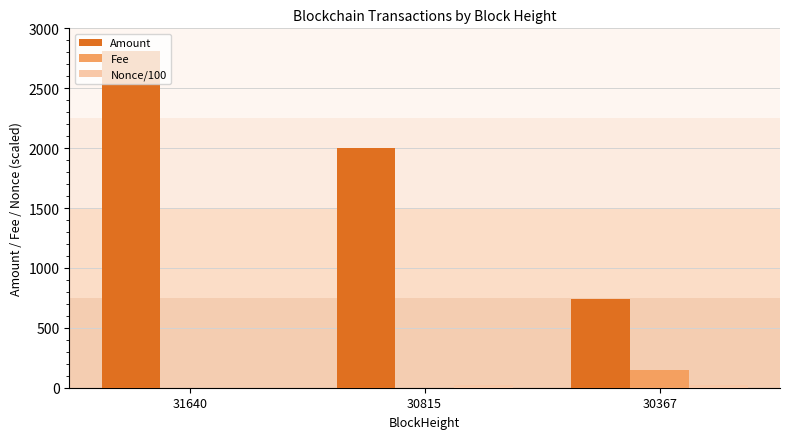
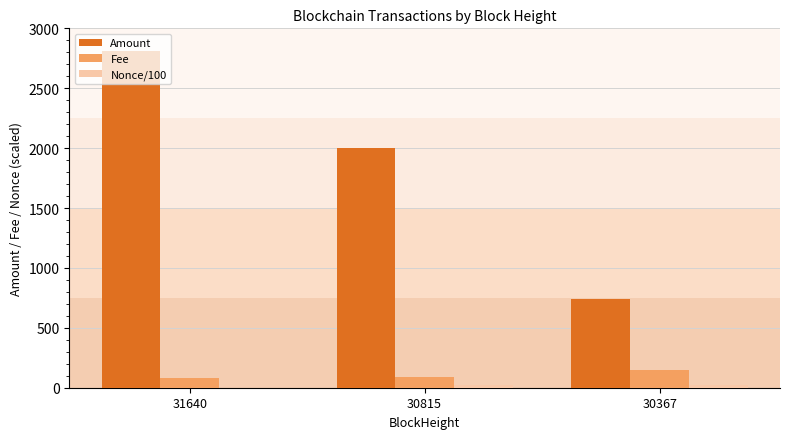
  {
    "Amount": {
      "30815": 2000,
      "30367": 740
    },
    "Fee": {
-     "31640": 0,
-     "30815": 0,
+     "31640": 80,
+     "30815": 90,
      "30367": 150
    },
    "Nonce/100": {
      "31640": 0,
      "30815": 30,
      "30367": 20
    }
  }
